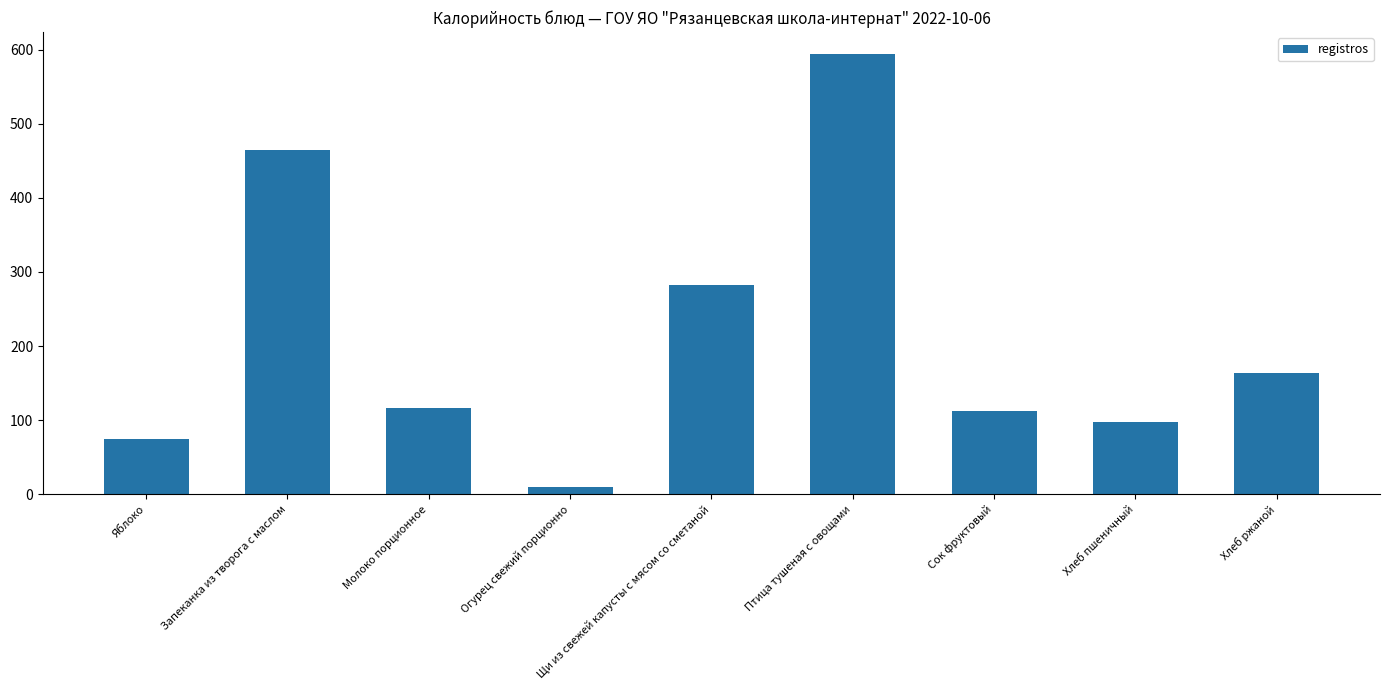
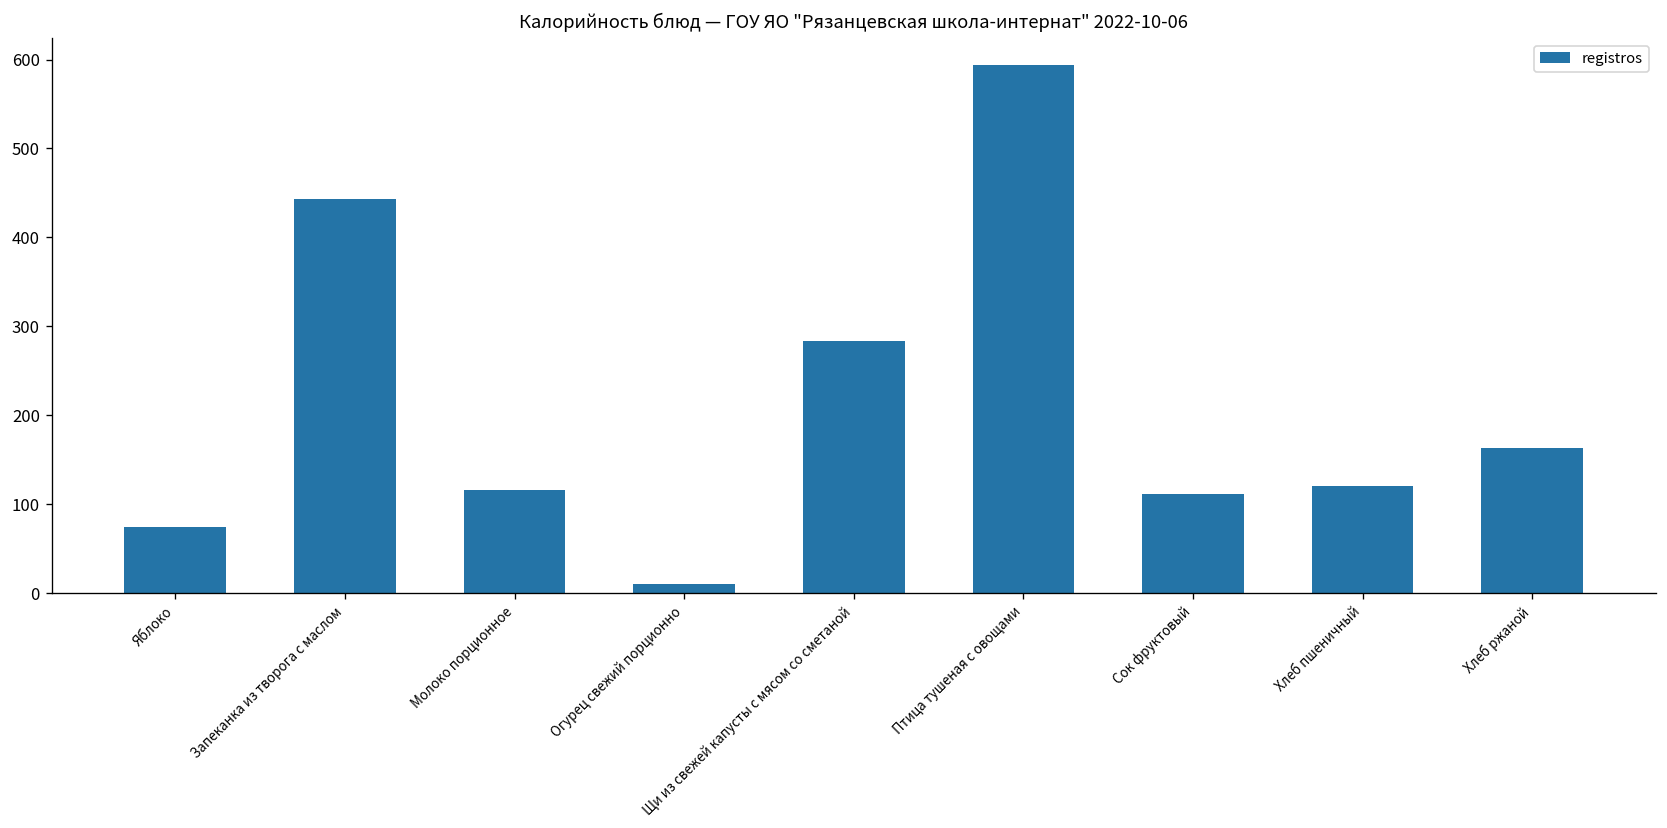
  {
    "Яблоко": 70,
-   "Запеканка из творога с маслом": 460,
+   "Запеканка из творога с маслом": 440,
    "Молоко порционное": 120,
    "Огурец свежий порционно": 10,
    "Щи из свежей капусты с мясом со сметаной": 280,
    "Птица тушеная с овощами": 590,
    "Сок фруктовый": 110,
-   "Хлеб пшеничный": 100,
+   "Хлеб пшеничный": 120,
    "Хлеб ржаной": 160
  }
